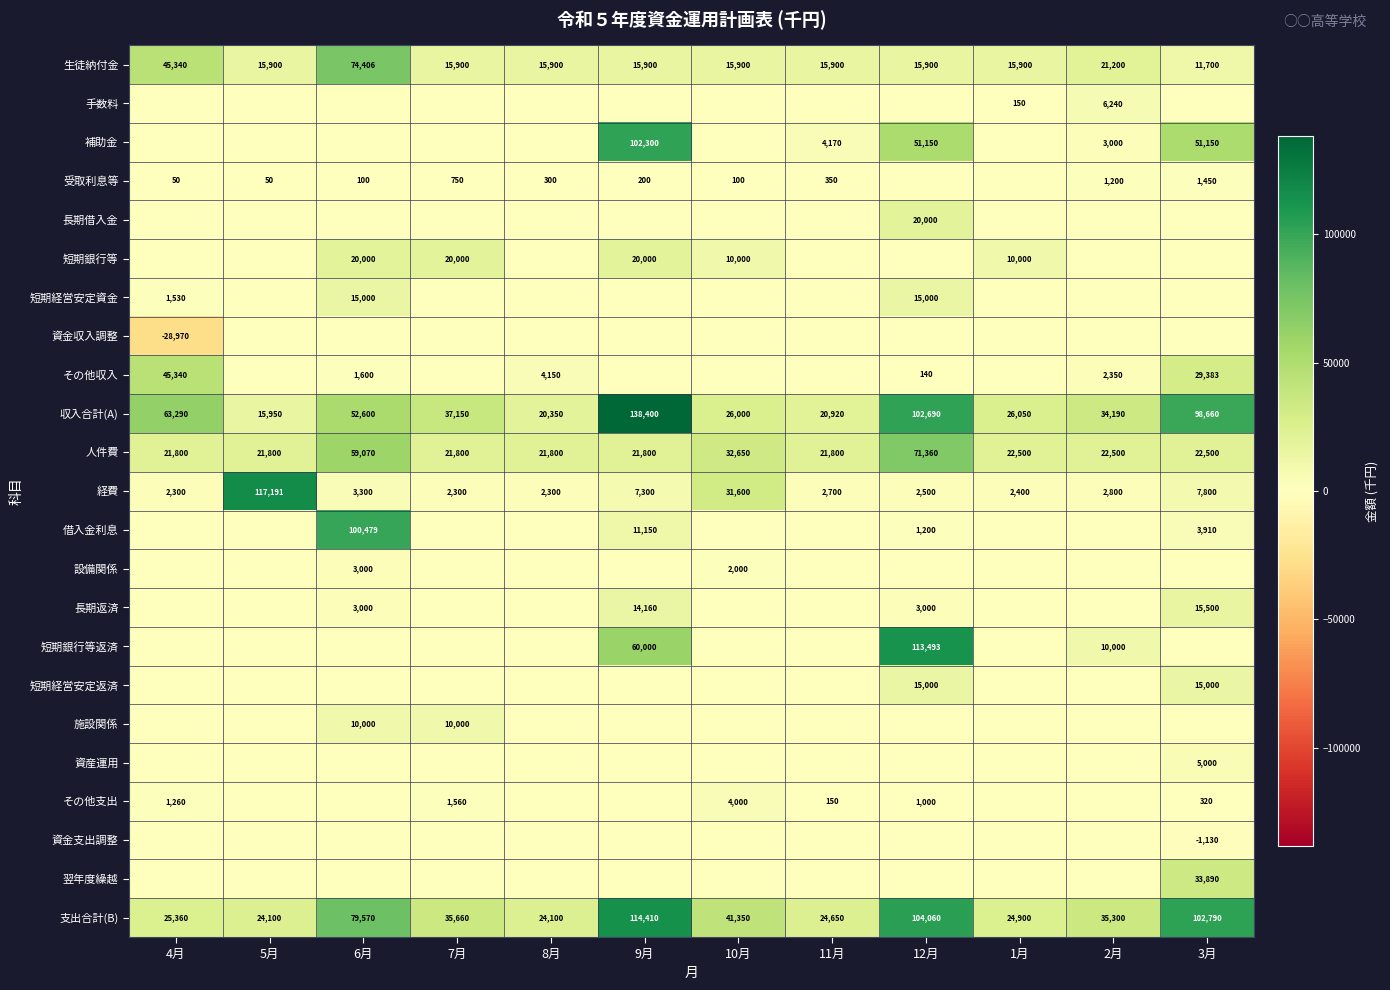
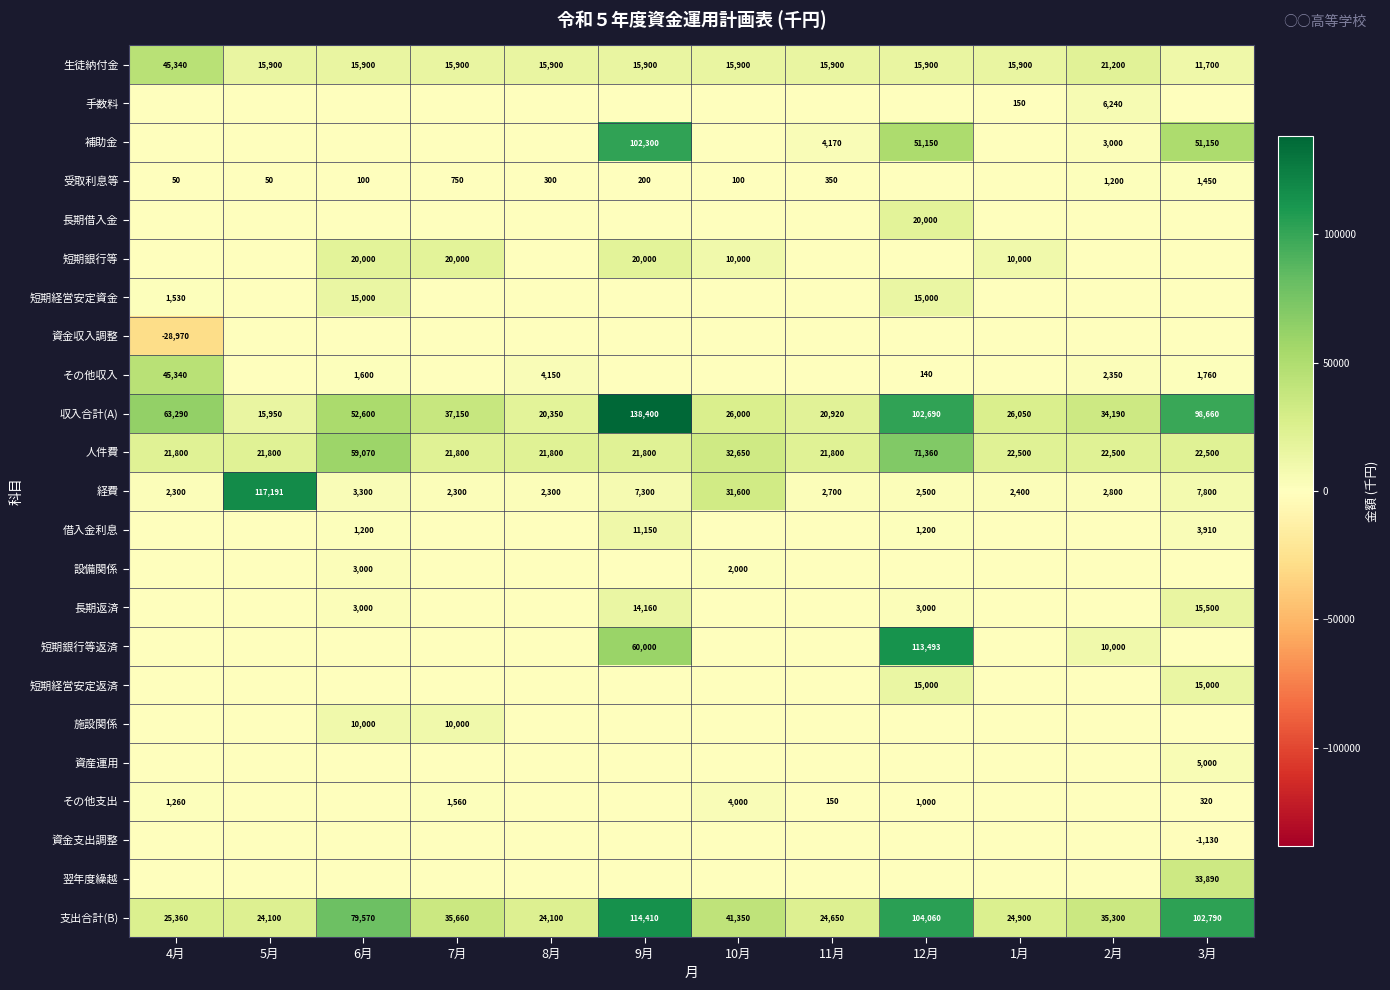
  {
    "生徒納付金": {
      "4月": "45,340",
      "5月": "15,900",
-     "6月": "74,406",
+     "6月": "15,900",
      "7月": "15,900",
      "8月": "15,900",
      "9月": "15,900",
      "10月": "15,900",
      "11月": "15,900",
      "12月": "15,900",
      "1月": "15,900",
      "2月": "21,200",
      "3月": "11,700"
    },
    "手数料": {
      "1月": "150",
      "2月": "6,240"
    },
    "補助金": {
      "9月": "102,300",
      "11月": "4,170",
      "12月": "51,150",
      "2月": "3,000",
      "3月": "51,150"
    },
    "受取利息等": {
      "4月": "50",
      "5月": "50",
      "6月": "100",
      "7月": "750",
      "8月": "300",
      "9月": "200",
      "10月": "100",
      "11月": "350",
      "2月": "1,200",
      "3月": "1,450"
    },
    "長期借入金": {
      "12月": "20,000"
    },
    "短期銀行等": {
      "6月": "20,000",
      "7月": "20,000",
      "9月": "20,000",
      "10月": "10,000",
      "1月": "10,000"
    },
    "短期経営安定資金": {
      "4月": "1,530",
      "6月": "15,000",
      "12月": "15,000"
    },
    "資金収入調整": {
      "4月": "-28,970"
    },
    "その他収入": {
      "4月": "45,340",
      "6月": "1,600",
      "8月": "4,150",
      "12月": "140",
      "2月": "2,350",
-     "3月": "29,383"
+     "3月": "1,760"
    },
    "収入合計(A)": {
      "4月": "63,290",
      "5月": "15,950",
      "6月": "52,600",
      "7月": "37,150",
      "8月": "20,350",
      "9月": "138,400",
      "10月": "26,000",
      "11月": "20,920",
      "12月": "102,690",
      "1月": "26,050",
      "2月": "34,190",
      "3月": "98,660"
    },
    "人件費": {
      "4月": "21,800",
      "5月": "21,800",
      "6月": "59,070",
      "7月": "21,800",
      "8月": "21,800",
      "9月": "21,800",
      "10月": "32,650",
      "11月": "21,800",
      "12月": "71,360",
      "1月": "22,500",
      "2月": "22,500",
      "3月": "22,500"
    },
    "経費": {
      "4月": "2,300",
      "5月": "117,191",
      "6月": "3,300",
      "7月": "2,300",
      "8月": "2,300",
      "9月": "7,300",
      "10月": "31,600",
      "11月": "2,700",
      "12月": "2,500",
      "1月": "2,400",
      "2月": "2,800",
      "3月": "7,800"
    },
    "借入金利息": {
-     "6月": "100,479",
+     "6月": "1,200",
      "9月": "11,150",
      "12月": "1,200",
      "3月": "3,910"
    },
    "設備関係": {
      "6月": "3,000",
      "10月": "2,000"
    },
    "長期返済": {
      "6月": "3,000",
      "9月": "14,160",
      "12月": "3,000",
      "3月": "15,500"
    },
    "短期銀行等返済": {
      "9月": "60,000",
      "12月": "113,493",
      "2月": "10,000"
    },
    "短期経営安定返済": {
      "12月": "15,000",
      "3月": "15,000"
    },
    "施設関係": {
      "6月": "10,000",
      "7月": "10,000"
    },
    "資産運用": {
      "3月": "5,000"
    },
    "その他支出": {
      "4月": "1,260",
      "7月": "1,560",
      "10月": "4,000",
      "11月": "150",
      "12月": "1,000",
      "3月": "320"
    },
    "資金支出調整": {
      "3月": "-1,130"
    },
    "翌年度繰越": {
      "3月": "33,890"
    },
    "支出合計(B)": {
      "4月": "25,360",
      "5月": "24,100",
      "6月": "79,570",
      "7月": "35,660",
      "8月": "24,100",
      "9月": "114,410",
      "10月": "41,350",
      "11月": "24,650",
      "12月": "104,060",
      "1月": "24,900",
      "2月": "35,300",
      "3月": "102,790"
    }
  }
